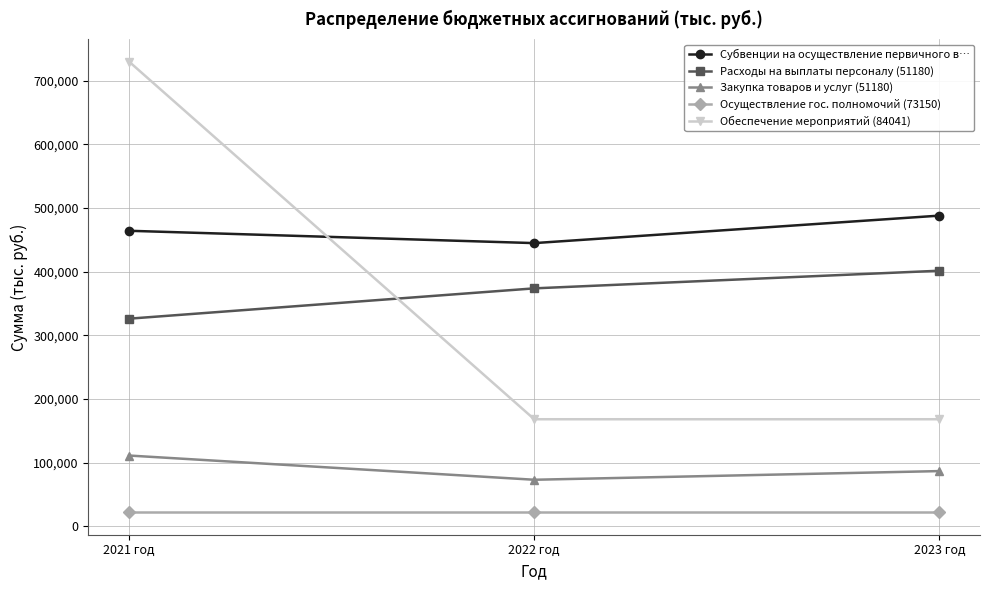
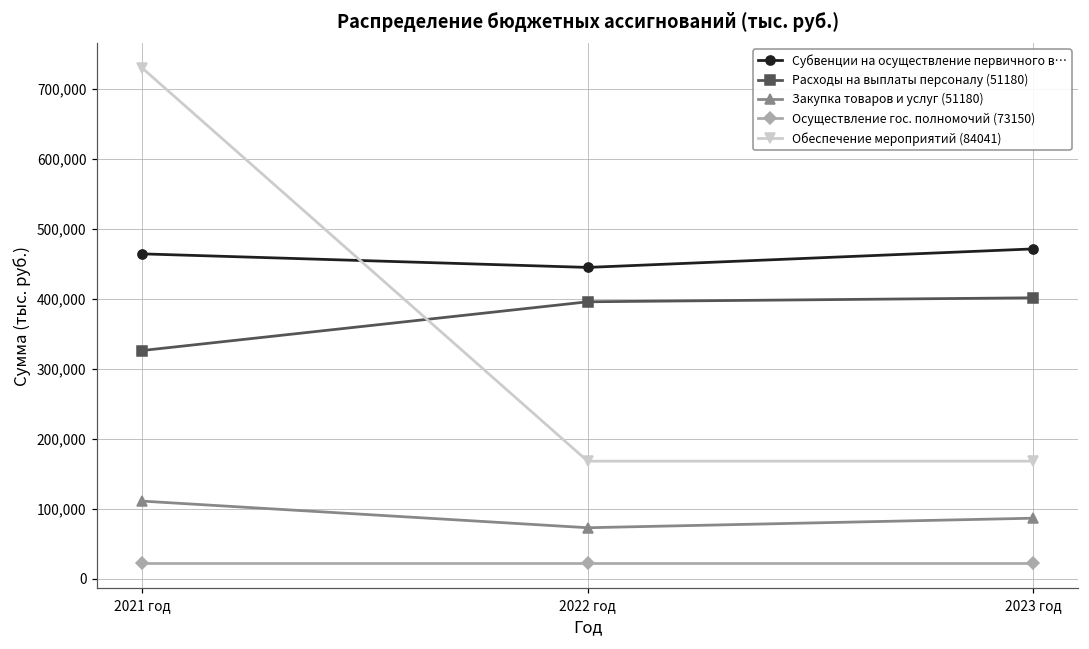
  {
    "Субвенции на осуществление первичного в…": {
      "2021 год": "460,000",
      "2022 год": "440,000",
-     "2023 год": "490,000"
+     "2023 год": "470,000"
    },
    "Расходы на выплаты персоналу (51180)": {
      "2021 год": "330,000",
-     "2022 год": "370,000",
+     "2022 год": "400,000",
      "2023 год": "400,000"
    }
  }
